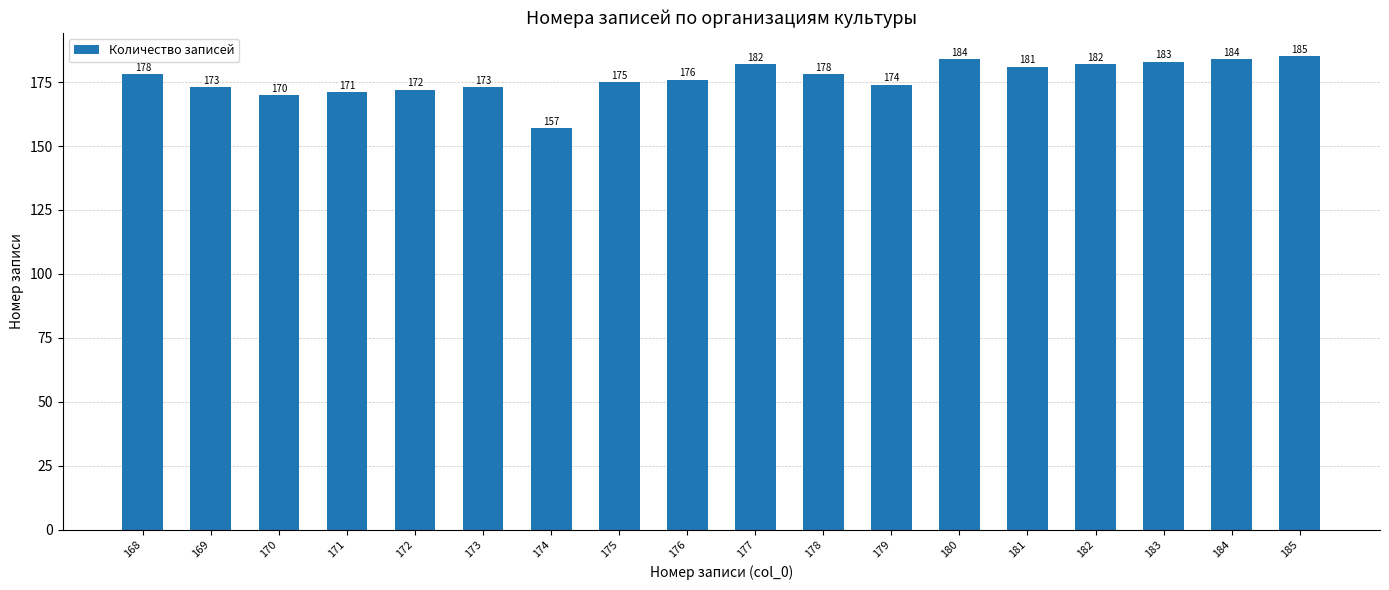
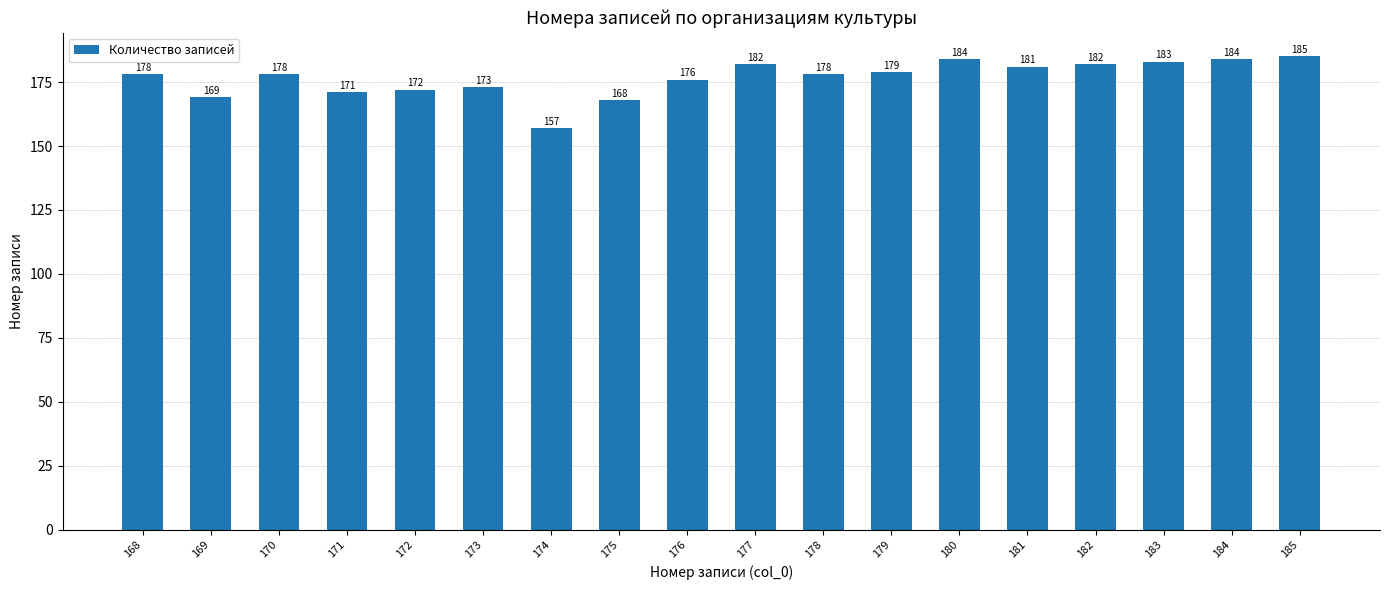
  {
    "168": 178,
-   "169": 173,
-   "170": 170,
+   "169": 169,
+   "170": 178,
    "171": 171,
    "172": 172,
    "173": 173,
    "174": 157,
-   "175": 175,
+   "175": 168,
    "176": 176,
    "177": 182,
    "178": 178,
-   "179": 174,
+   "179": 179,
    "180": 184,
    "181": 181,
    "182": 182,
    "183": 183,
    "184": 184,
    "185": 185
  }
